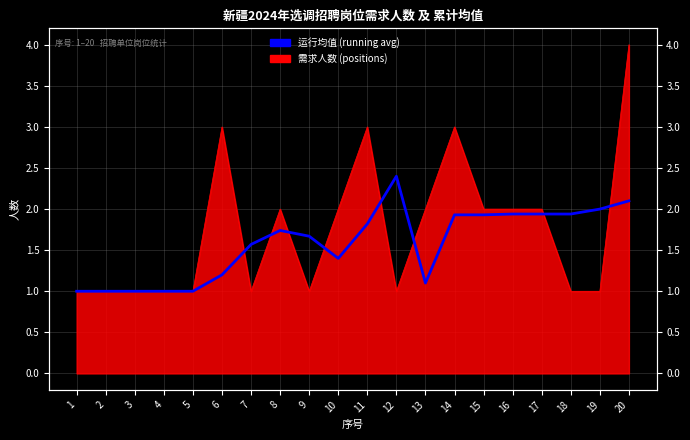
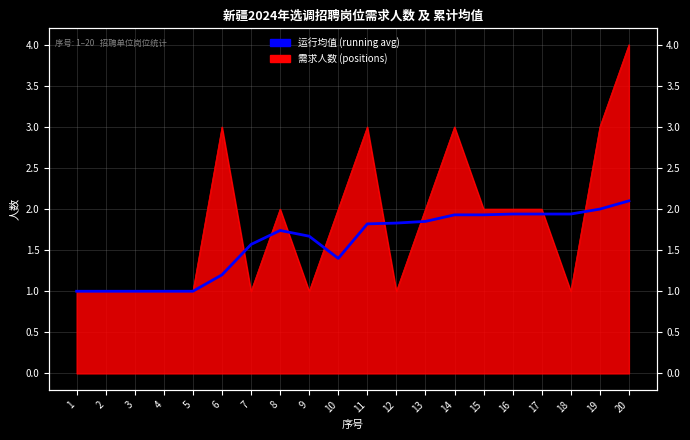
  {
    "需求人数 (positions)": {
      "6": 3,
      "7": 1,
      "8": 2,
      "9": 1,
      "10": 2,
      "11": 3,
      "12": 1,
      "13": 2,
      "14": 3,
      "15": 2,
      "16": 2,
      "17": 2,
      "18": 1,
-     "19": 1,
+     "19": 3,
      "20": 4
    },
    "运行均值 (running avg)": {
      "6": 1.2,
      "7": 1.6,
      "8": 1.7,
      "9": 1.7,
      "10": 1.4,
      "11": 1.8,
-     "12": 2.4,
-     "13": 1.1,
+     "12": 1.8,
+     "13": 1.9,
      "14": 1.9,
      "15": 1.9,
      "16": 1.9,
      "17": 1.9,
      "18": 1.9,
      "19": 2.0,
      "20": 2.1
    }
  }
